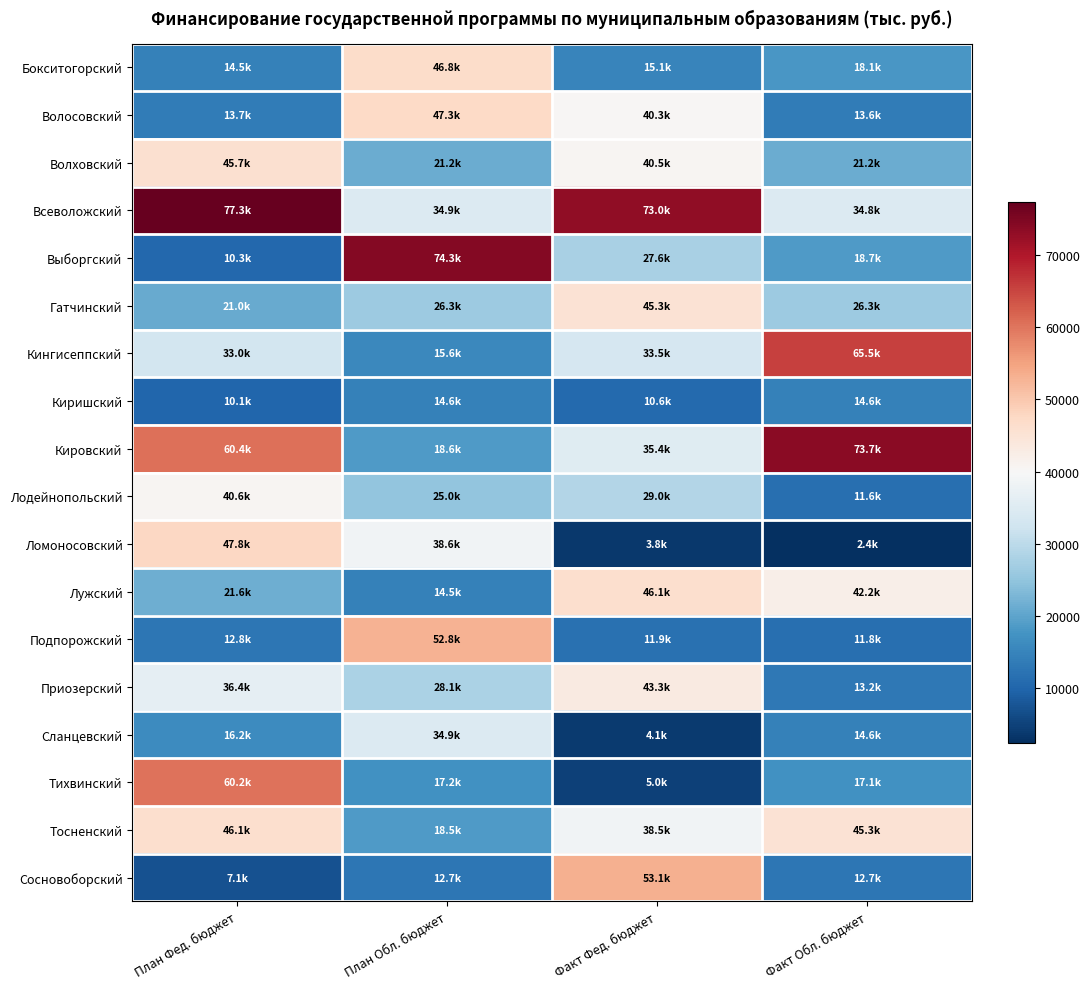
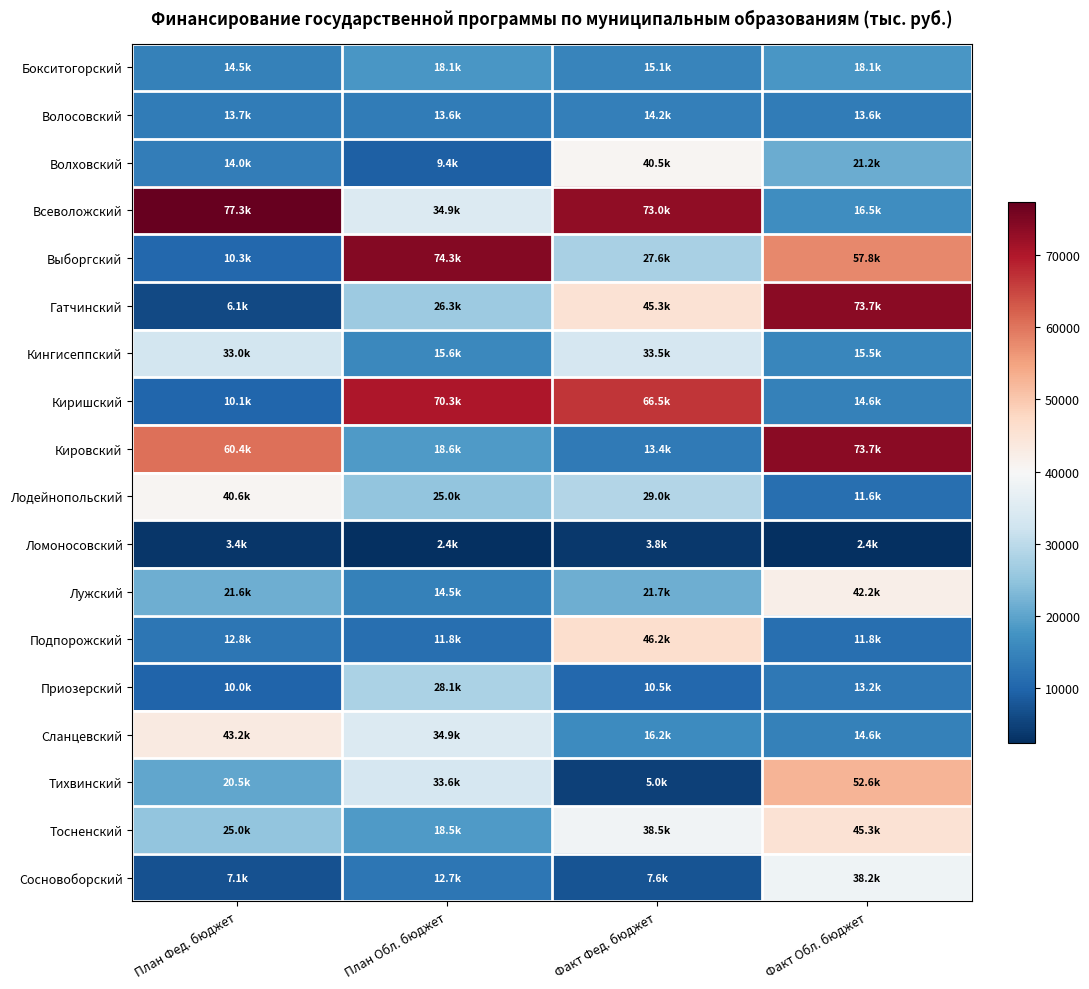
  {
    "Бокситогорский": {
      "План Фед. бюджет": "14.5k",
-     "План Обл. бюджет": "46.8k",
+     "План Обл. бюджет": "18.1k",
      "Факт Фед. бюджет": "15.1k",
      "Факт Обл. бюджет": "18.1k"
    },
    "Волосовский": {
      "План Фед. бюджет": "13.7k",
-     "План Обл. бюджет": "47.3k",
-     "Факт Фед. бюджет": "40.3k",
+     "План Обл. бюджет": "13.6k",
+     "Факт Фед. бюджет": "14.2k",
      "Факт Обл. бюджет": "13.6k"
    },
    "Волховский": {
-     "План Фед. бюджет": "45.7k",
-     "План Обл. бюджет": "21.2k",
+     "План Фед. бюджет": "14.0k",
+     "План Обл. бюджет": "9.4k",
      "Факт Фед. бюджет": "40.5k",
      "Факт Обл. бюджет": "21.2k"
    },
    "Всеволожский": {
      "План Фед. бюджет": "77.3k",
      "План Обл. бюджет": "34.9k",
      "Факт Фед. бюджет": "73.0k",
-     "Факт Обл. бюджет": "34.8k"
+     "Факт Обл. бюджет": "16.5k"
    },
    "Выборгский": {
      "План Фед. бюджет": "10.3k",
      "План Обл. бюджет": "74.3k",
      "Факт Фед. бюджет": "27.6k",
-     "Факт Обл. бюджет": "18.7k"
+     "Факт Обл. бюджет": "57.8k"
    },
    "Гатчинский": {
-     "План Фед. бюджет": "21.0k",
+     "План Фед. бюджет": "6.1k",
      "План Обл. бюджет": "26.3k",
      "Факт Фед. бюджет": "45.3k",
-     "Факт Обл. бюджет": "26.3k"
+     "Факт Обл. бюджет": "73.7k"
    },
    "Кингисеппский": {
      "План Фед. бюджет": "33.0k",
      "План Обл. бюджет": "15.6k",
      "Факт Фед. бюджет": "33.5k",
-     "Факт Обл. бюджет": "65.5k"
+     "Факт Обл. бюджет": "15.5k"
    },
    "Киришский": {
      "План Фед. бюджет": "10.1k",
-     "План Обл. бюджет": "14.6k",
-     "Факт Фед. бюджет": "10.6k",
+     "План Обл. бюджет": "70.3k",
+     "Факт Фед. бюджет": "66.5k",
      "Факт Обл. бюджет": "14.6k"
    },
    "Кировский": {
      "План Фед. бюджет": "60.4k",
      "План Обл. бюджет": "18.6k",
-     "Факт Фед. бюджет": "35.4k",
+     "Факт Фед. бюджет": "13.4k",
      "Факт Обл. бюджет": "73.7k"
    },
    "Лодейнопольский": {
      "План Фед. бюджет": "40.6k",
      "План Обл. бюджет": "25.0k",
      "Факт Фед. бюджет": "29.0k",
      "Факт Обл. бюджет": "11.6k"
    },
    "Ломоносовский": {
-     "План Фед. бюджет": "47.8k",
-     "План Обл. бюджет": "38.6k",
+     "План Фед. бюджет": "3.4k",
+     "План Обл. бюджет": "2.4k",
      "Факт Фед. бюджет": "3.8k",
      "Факт Обл. бюджет": "2.4k"
    },
    "Лужский": {
      "План Фед. бюджет": "21.6k",
      "План Обл. бюджет": "14.5k",
-     "Факт Фед. бюджет": "46.1k",
+     "Факт Фед. бюджет": "21.7k",
      "Факт Обл. бюджет": "42.2k"
    },
    "Подпорожский": {
      "План Фед. бюджет": "12.8k",
-     "План Обл. бюджет": "52.8k",
-     "Факт Фед. бюджет": "11.9k",
+     "План Обл. бюджет": "11.8k",
+     "Факт Фед. бюджет": "46.2k",
      "Факт Обл. бюджет": "11.8k"
    },
    "Приозерский": {
-     "План Фед. бюджет": "36.4k",
+     "План Фед. бюджет": "10.0k",
      "План Обл. бюджет": "28.1k",
-     "Факт Фед. бюджет": "43.3k",
+     "Факт Фед. бюджет": "10.5k",
      "Факт Обл. бюджет": "13.2k"
    },
    "Сланцевский": {
-     "План Фед. бюджет": "16.2k",
+     "План Фед. бюджет": "43.2k",
      "План Обл. бюджет": "34.9k",
-     "Факт Фед. бюджет": "4.1k",
+     "Факт Фед. бюджет": "16.2k",
      "Факт Обл. бюджет": "14.6k"
    },
    "Тихвинский": {
-     "План Фед. бюджет": "60.2k",
-     "План Обл. бюджет": "17.2k",
+     "План Фед. бюджет": "20.5k",
+     "План Обл. бюджет": "33.6k",
      "Факт Фед. бюджет": "5.0k",
-     "Факт Обл. бюджет": "17.1k"
+     "Факт Обл. бюджет": "52.6k"
    },
    "Тосненский": {
-     "План Фед. бюджет": "46.1k",
+     "План Фед. бюджет": "25.0k",
      "План Обл. бюджет": "18.5k",
      "Факт Фед. бюджет": "38.5k",
      "Факт Обл. бюджет": "45.3k"
    },
    "Сосновоборский": {
      "План Фед. бюджет": "7.1k",
      "План Обл. бюджет": "12.7k",
-     "Факт Фед. бюджет": "53.1k",
-     "Факт Обл. бюджет": "12.7k"
+     "Факт Фед. бюджет": "7.6k",
+     "Факт Обл. бюджет": "38.2k"
    }
  }
